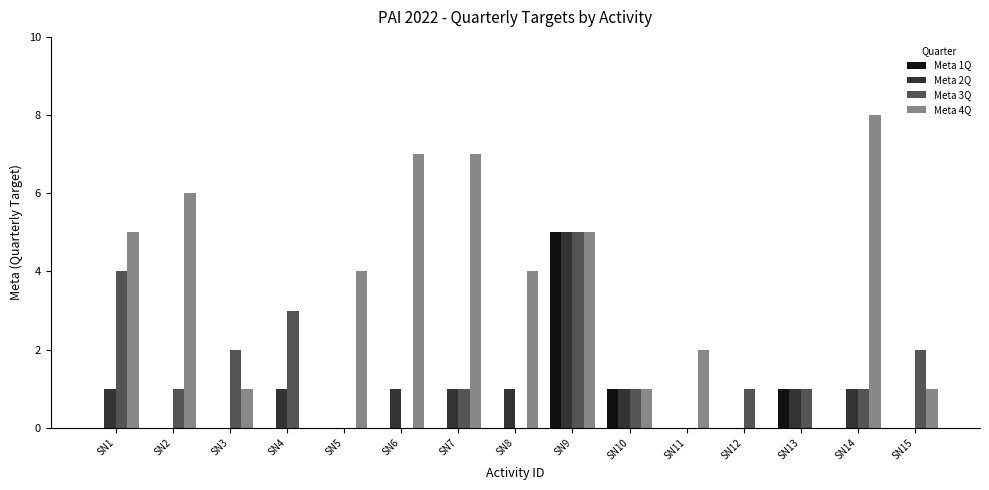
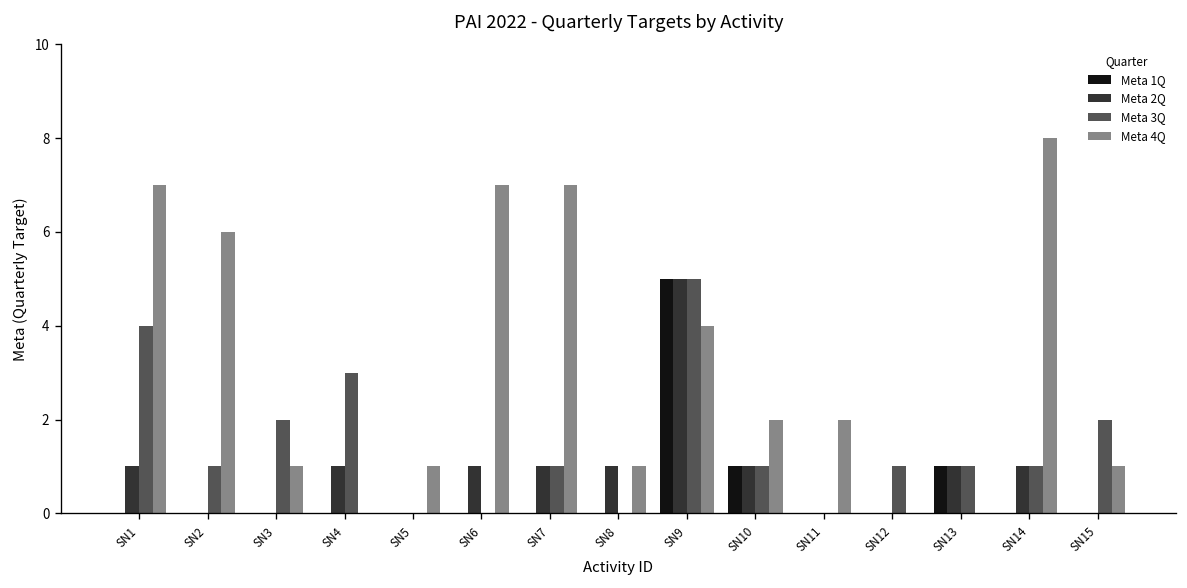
  {
    "Meta 4Q": {
-     "SN1": 5,
+     "SN1": 7,
      "SN2": 6,
      "SN3": 1,
      "SN4": 0,
-     "SN5": 4,
+     "SN5": 1,
      "SN6": 7,
      "SN7": 7,
-     "SN8": 4,
-     "SN9": 5,
-     "SN10": 1,
+     "SN8": 1,
+     "SN9": 4,
+     "SN10": 2,
      "SN11": 2,
      "SN12": 0,
      "SN13": 0,
      "SN14": 8,
      "SN15": 1
    }
  }
